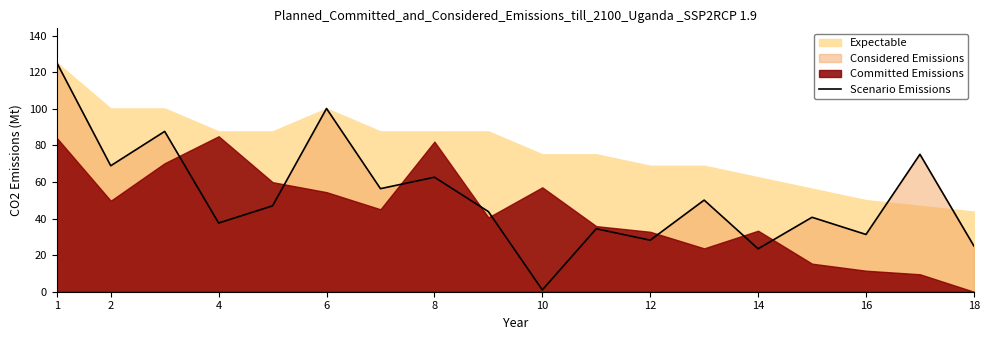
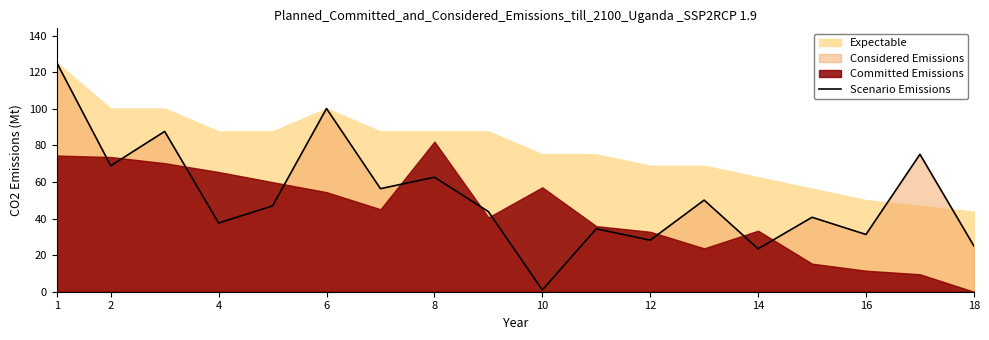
  {
    "Committed Emissions": {
-     "1": 84,
-     "2": 50,
-     "4": 85,
+     "1": 75,
+     "2": 74,
+     "4": 66,
      "6": 54,
      "8": 82,
      "10": 57,
      "12": 33,
      "14": 33,
      "16": 12,
      "18": 0
    }
  }
